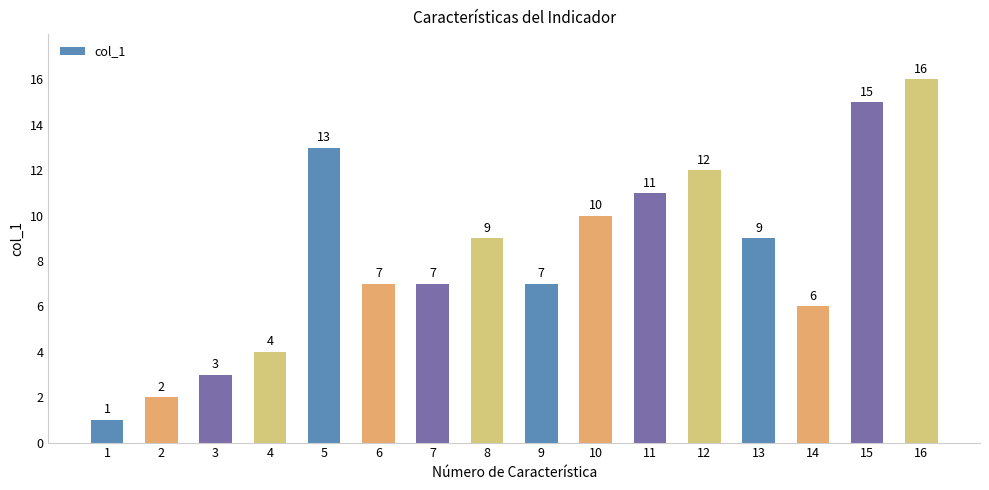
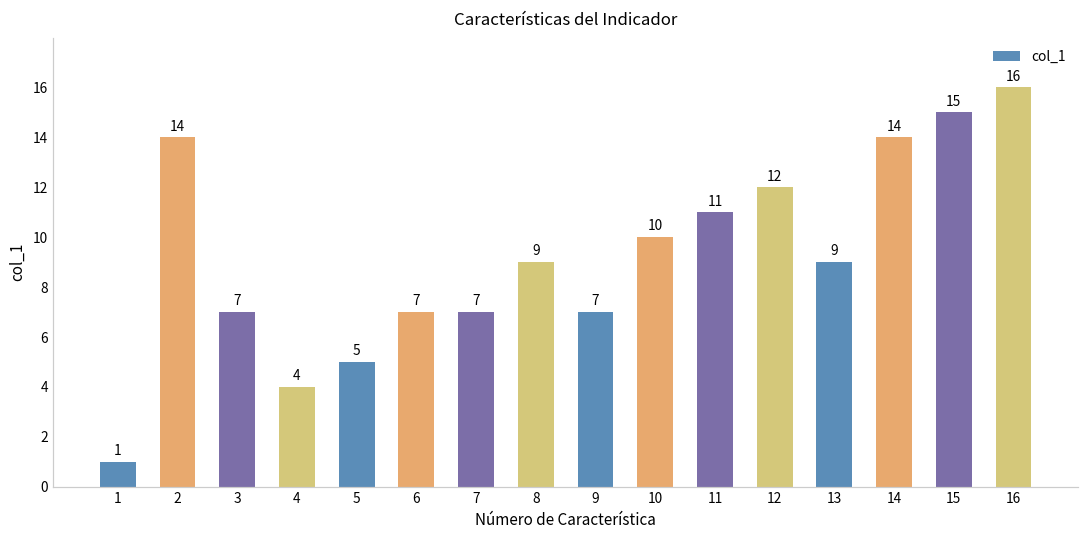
  {
    "1": 1,
-   "2": 2,
-   "3": 3,
+   "2": 14,
+   "3": 7,
    "4": 4,
-   "5": 13,
+   "5": 5,
    "6": 7,
    "7": 7,
    "8": 9,
    "9": 7,
    "10": 10,
    "11": 11,
    "12": 12,
    "13": 9,
-   "14": 6,
+   "14": 14,
    "15": 15,
    "16": 16
  }
